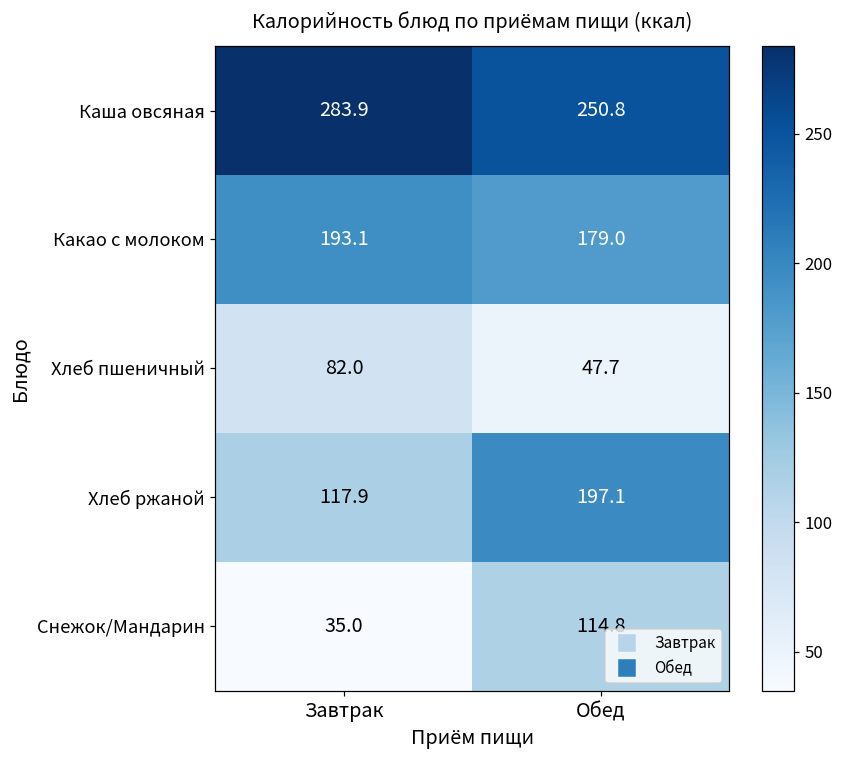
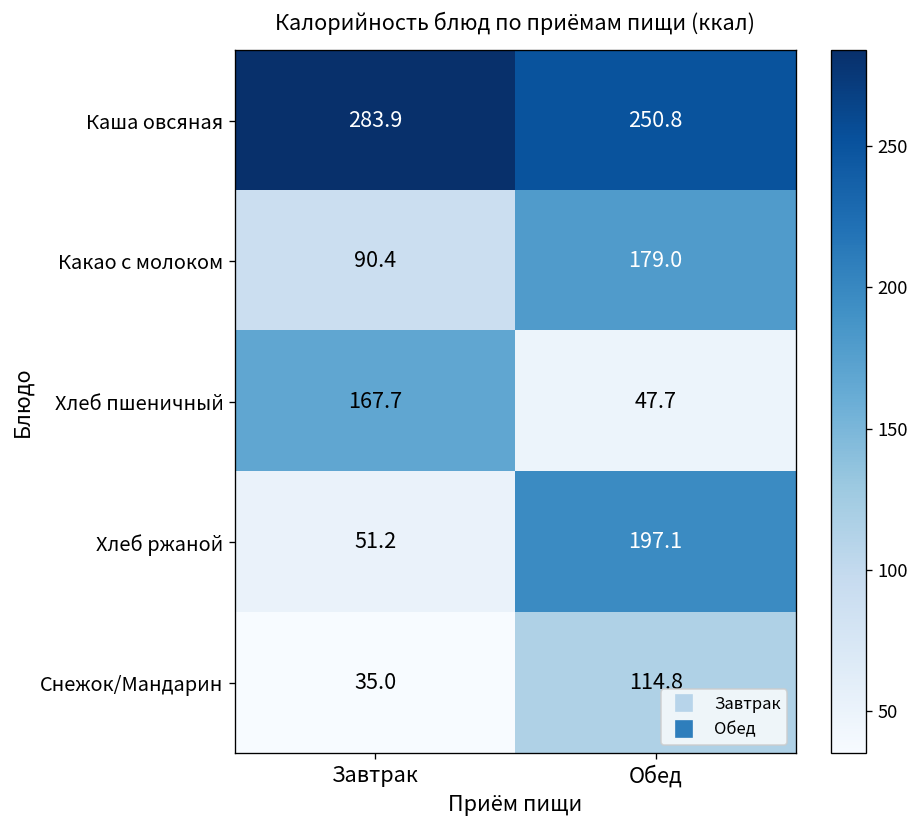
  {
    "Каша овсяная": {
      "Завтрак": 283.9,
      "Обед": 250.8
    },
    "Какао с молоком": {
-     "Завтрак": 193.1,
+     "Завтрак": 90.4,
      "Обед": 179.0
    },
    "Хлеб пшеничный": {
-     "Завтрак": 82.0,
+     "Завтрак": 167.7,
      "Обед": 47.7
    },
    "Хлеб ржаной": {
-     "Завтрак": 117.9,
+     "Завтрак": 51.2,
      "Обед": 197.1
    },
    "Снежок/Мандарин": {
      "Завтрак": 35.0
    }
  }
